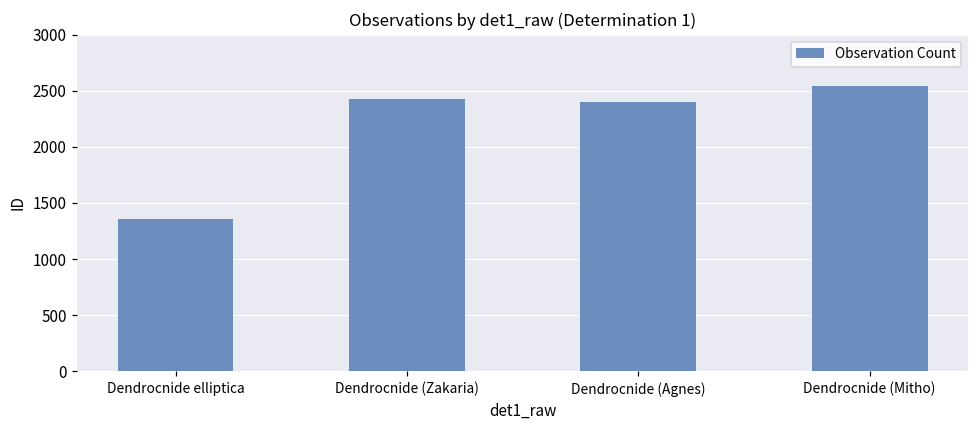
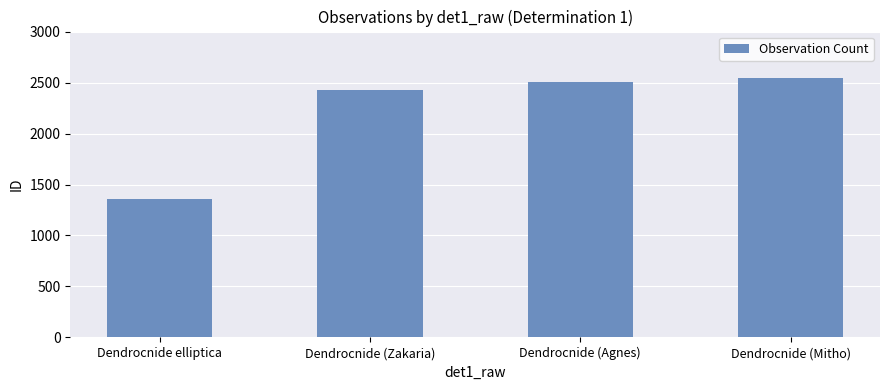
  {
    "Dendrocnide elliptica": 1360,
    "Dendrocnide (Zakaria)": 2430,
-   "Dendrocnide (Agnes)": 2400,
+   "Dendrocnide (Agnes)": 2500,
    "Dendrocnide (Mitho)": 2550
  }
